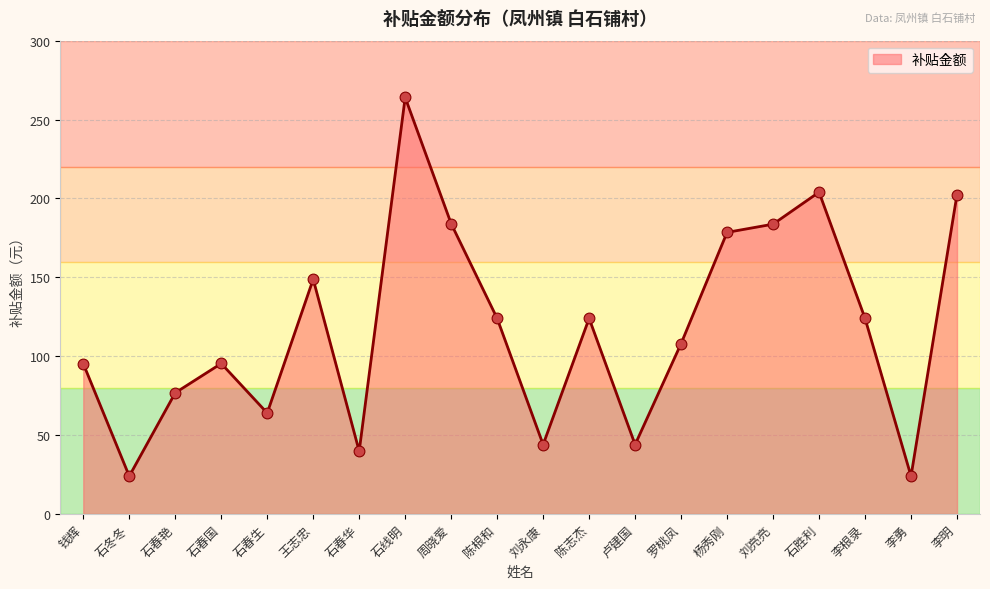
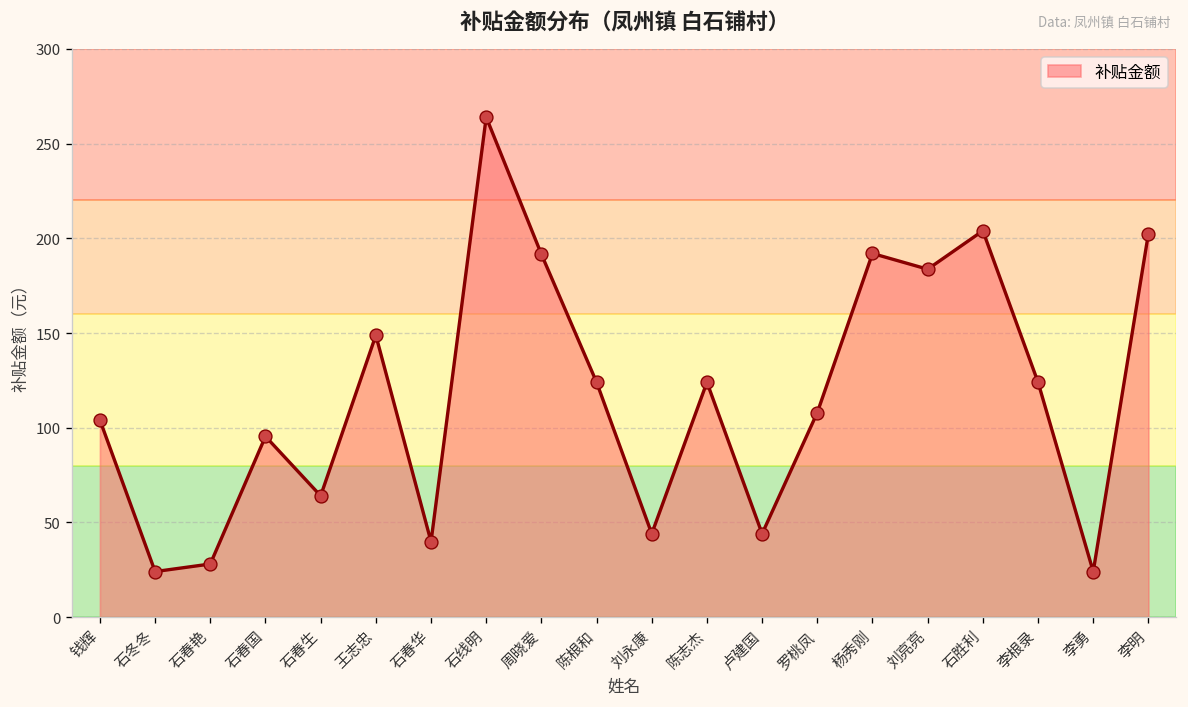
  {
-   "钱辉": 95,
+   "钱辉": 104,
    "石冬冬": 24,
-   "石春艳": 77,
+   "石春艳": 28,
    "石春国": 95,
    "石春生": 64,
    "王志忠": 149,
    "石春华": 40,
    "石线明": 264,
-   "周晓爱": 184,
+   "周晓爱": 192,
    "陈根和": 124,
    "刘永康": 44,
    "陈志杰": 124,
    "卢建国": 44,
    "罗桃凤": 108,
-   "杨秀刚": 179,
+   "杨秀刚": 192,
    "刘亮亮": 184,
    "石胜利": 204,
    "李根录": 124,
    "李勇": 24,
    "李明": 203
  }
